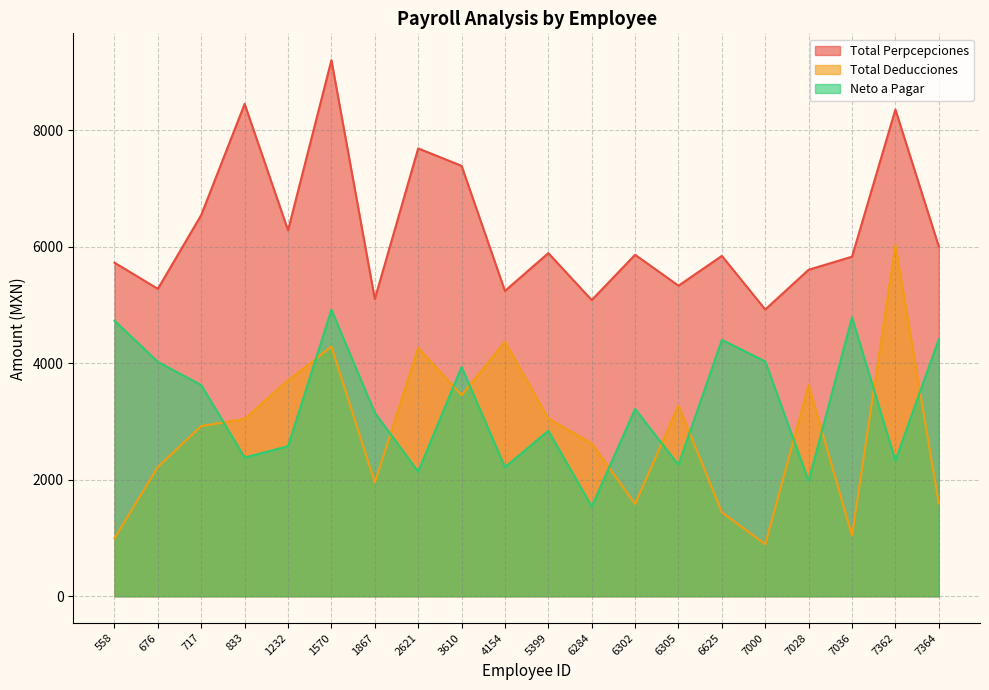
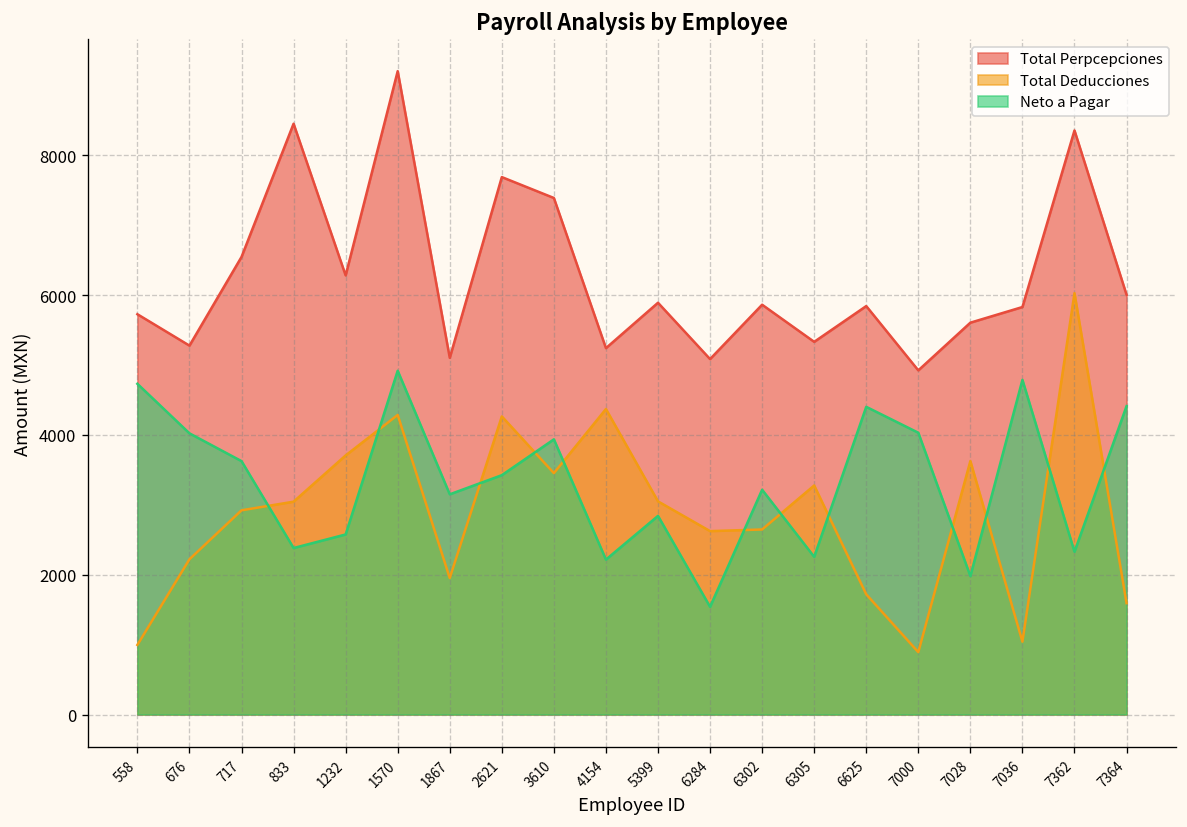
  {
    "Total Perpcepciones": {
      "558": 5700,
      "676": 5300,
      "717": 6500,
      "833": 8500,
      "1232": 6300,
      "1570": 9200,
      "1867": 5100,
      "2621": 7700,
      "3610": 7400,
      "4154": 5200,
      "5399": 5900,
      "6284": 5100,
      "6302": 5900,
      "6305": 5300,
      "6625": 5800,
      "7000": 4900,
      "7028": 5600,
      "7036": 5800,
      "7362": 8400,
      "7364": 6000
    },
    "Total Deducciones": {
      "558": 1000,
      "676": 2200,
      "717": 2900,
      "833": 3000,
      "1232": 3700,
      "1570": 4300,
      "1867": 2000,
      "2621": 4300,
      "3610": 3500,
      "4154": 4400,
      "5399": 3000,
      "6284": 2600,
-     "6302": 1600,
+     "6302": 2600,
      "6305": 3300,
-     "6625": 1400,
+     "6625": 1700,
      "7000": 900,
      "7028": 3600,
      "7036": 1000,
      "7362": 6000,
      "7364": 1600
    },
    "Neto a Pagar": {
      "558": 4700,
      "676": 4000,
      "717": 3600,
      "833": 2400,
      "1232": 2600,
      "1570": 4900,
      "1867": 3200,
-     "2621": 2100,
+     "2621": 3400,
      "3610": 3900,
      "4154": 2200,
      "5399": 2800,
      "6284": 1500,
      "6302": 3200,
      "6305": 2300,
      "6625": 4400,
      "7000": 4000,
      "7028": 2000,
      "7036": 4800,
      "7362": 2300,
      "7364": 4400
    }
  }
